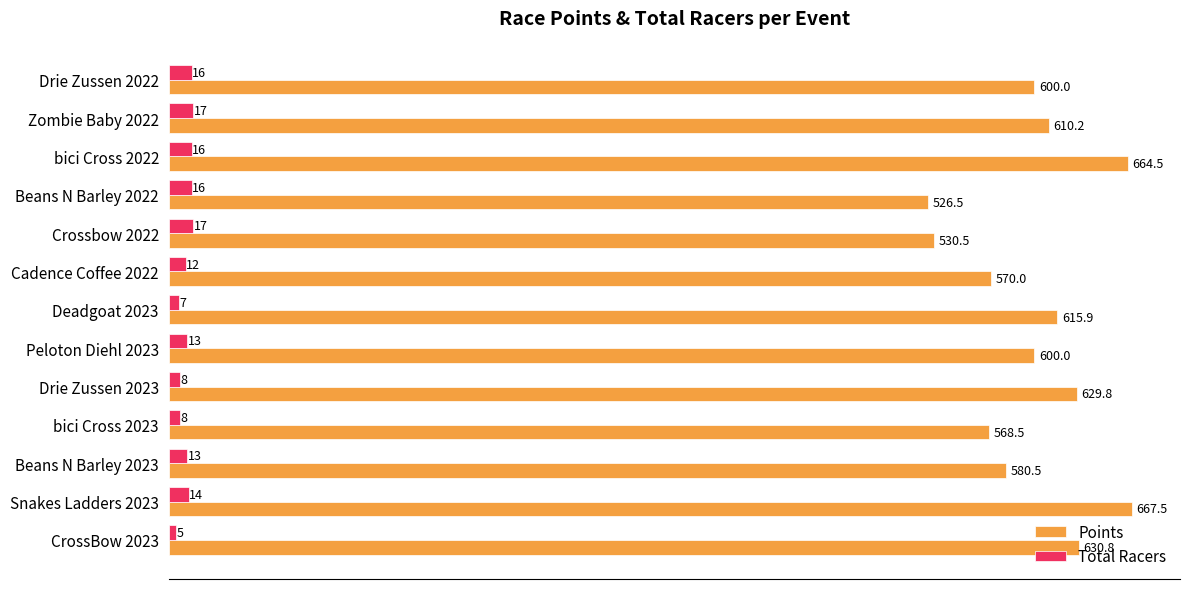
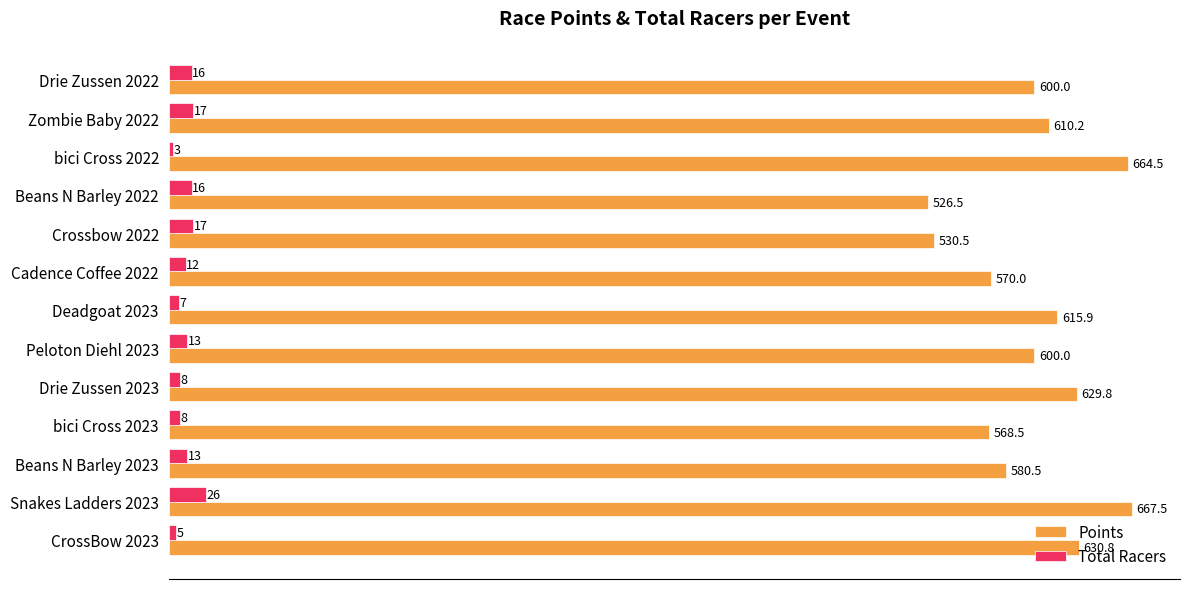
  {
    "Points": {
      "Drie Zussen 2022": 600.0,
      "Zombie Baby 2022": 610.2,
      "bici Cross 2022": 664.5,
      "Beans N Barley 2022": 526.5,
      "Crossbow 2022": 530.5,
      "Cadence Coffee 2022": 570.0,
      "Deadgoat 2023": 615.9,
      "Peloton Diehl 2023": 600.0,
      "Drie Zussen 2023": 629.8,
      "bici Cross 2023": 568.5,
      "Beans N Barley 2023": 580.5,
      "Snakes Ladders 2023": 667.5,
      "CrossBow 2023": 630.8
    },
    "Total Racers": {
      "Drie Zussen 2022": 16,
      "Zombie Baby 2022": 17,
-     "bici Cross 2022": 16,
+     "bici Cross 2022": 3,
      "Beans N Barley 2022": 16,
      "Crossbow 2022": 17,
      "Cadence Coffee 2022": 12,
      "Deadgoat 2023": 7,
      "Peloton Diehl 2023": 13,
      "Drie Zussen 2023": 8,
      "bici Cross 2023": 8,
      "Beans N Barley 2023": 13,
-     "Snakes Ladders 2023": 14,
+     "Snakes Ladders 2023": 26,
      "CrossBow 2023": 5
    }
  }
